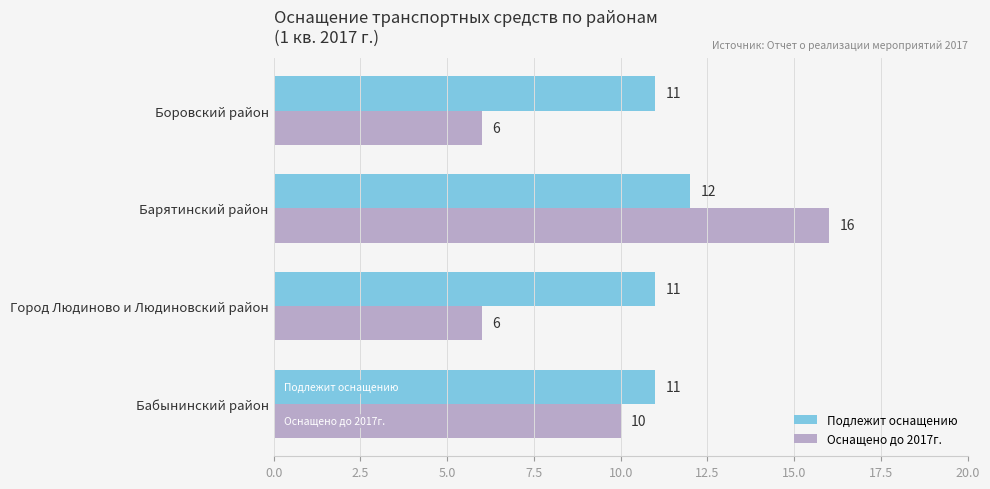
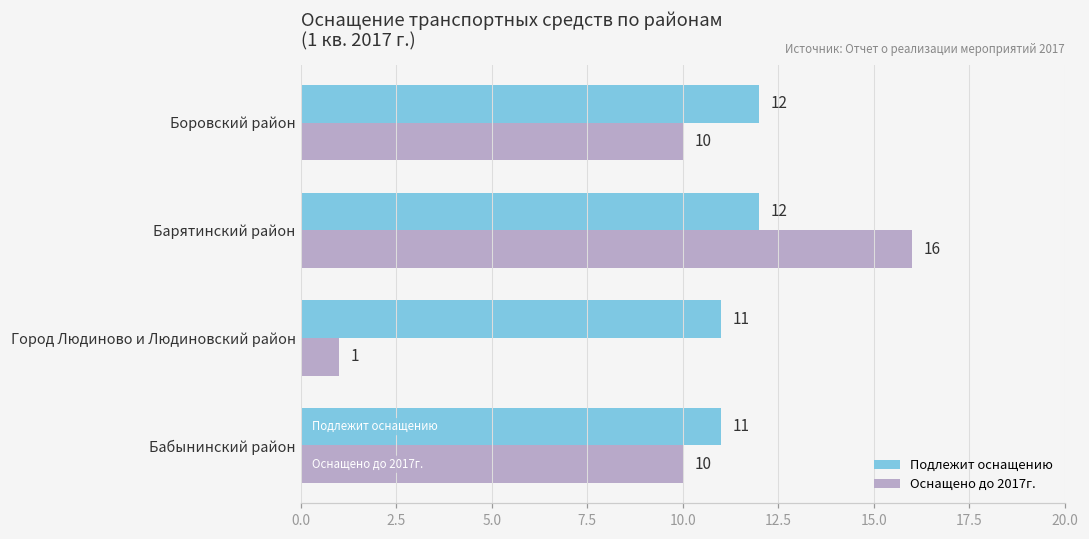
  {
    "Подлежит оснащению": {
-     "Боровский район": 11,
+     "Боровский район": 12,
      "Барятинский район": 12,
      "Город Людиново и Людиновский район": 11,
      "Бабынинский район": 11
    },
    "Оснащено до 2017г.": {
-     "Боровский район": 6,
+     "Боровский район": 10,
      "Барятинский район": 16,
-     "Город Людиново и Людиновский район": 6,
+     "Город Людиново и Людиновский район": 1,
      "Бабынинский район": 10
    }
  }
